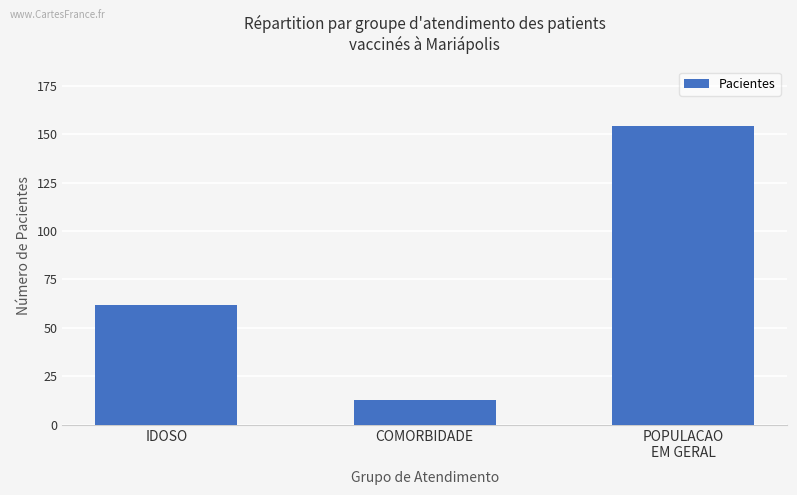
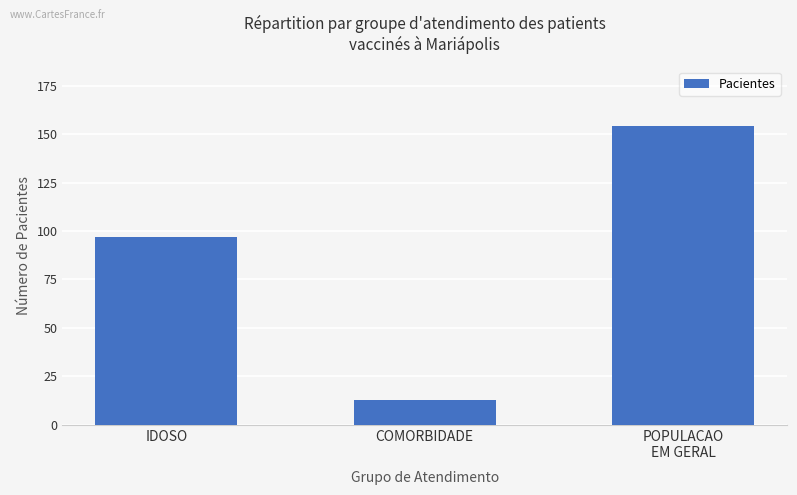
  {
-   "IDOSO": 62,
+   "IDOSO": 97,
    "COMORBIDADE": 13,
    "POPULACAO EM GERAL": 154
  }
